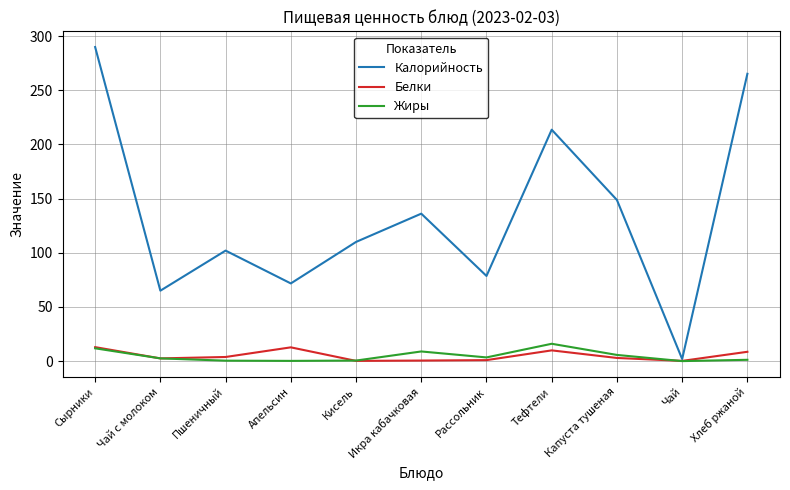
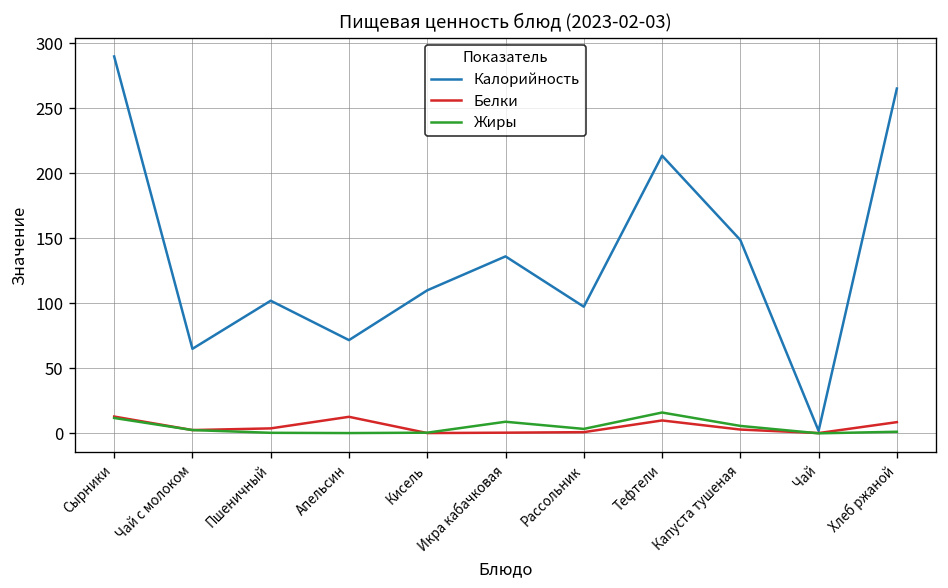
  {
    "Калорийность": {
      "Сырники": 290,
      "Чай с молоком": 65,
      "Пшеничный": 102,
      "Апельсин": 72,
      "Кисель": 110,
      "Икра кабачковая": 136,
-     "Рассольник": 79,
+     "Рассольник": 97,
      "Тефтели": 214,
      "Капуста тушеная": 149,
      "Хлеб ржаной": 265
    },
    "Белки": {
      "Пшеничный": 4,
      "Апельсин": 13,
      "Икра кабачковая": 1,
      "Рассольник": 1,
      "Тефтели": 10,
      "Капуста тушеная": 3,
      "Хлеб ржаной": 9
    },
    "Жиры": {
      "Пшеничный": 0,
      "Апельсин": 0,
      "Икра кабачковая": 9,
      "Рассольник": 3,
      "Тефтели": 16,
      "Капуста тушеная": 6,
      "Хлеб ржаной": 1
    }
  }
